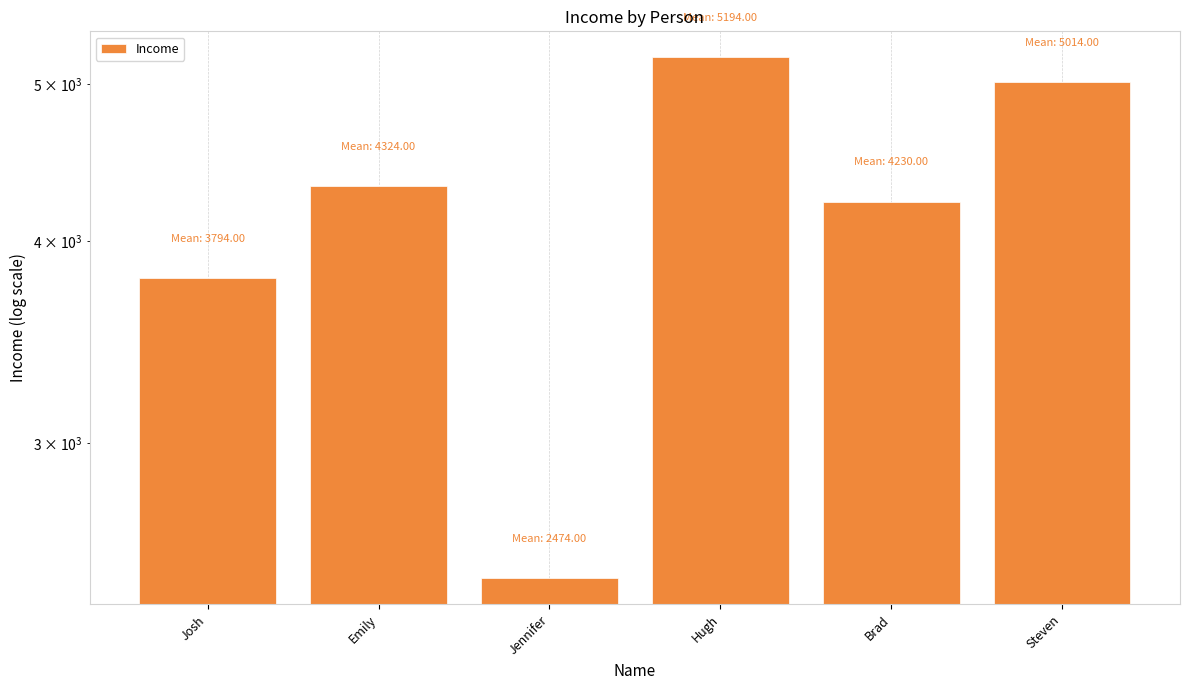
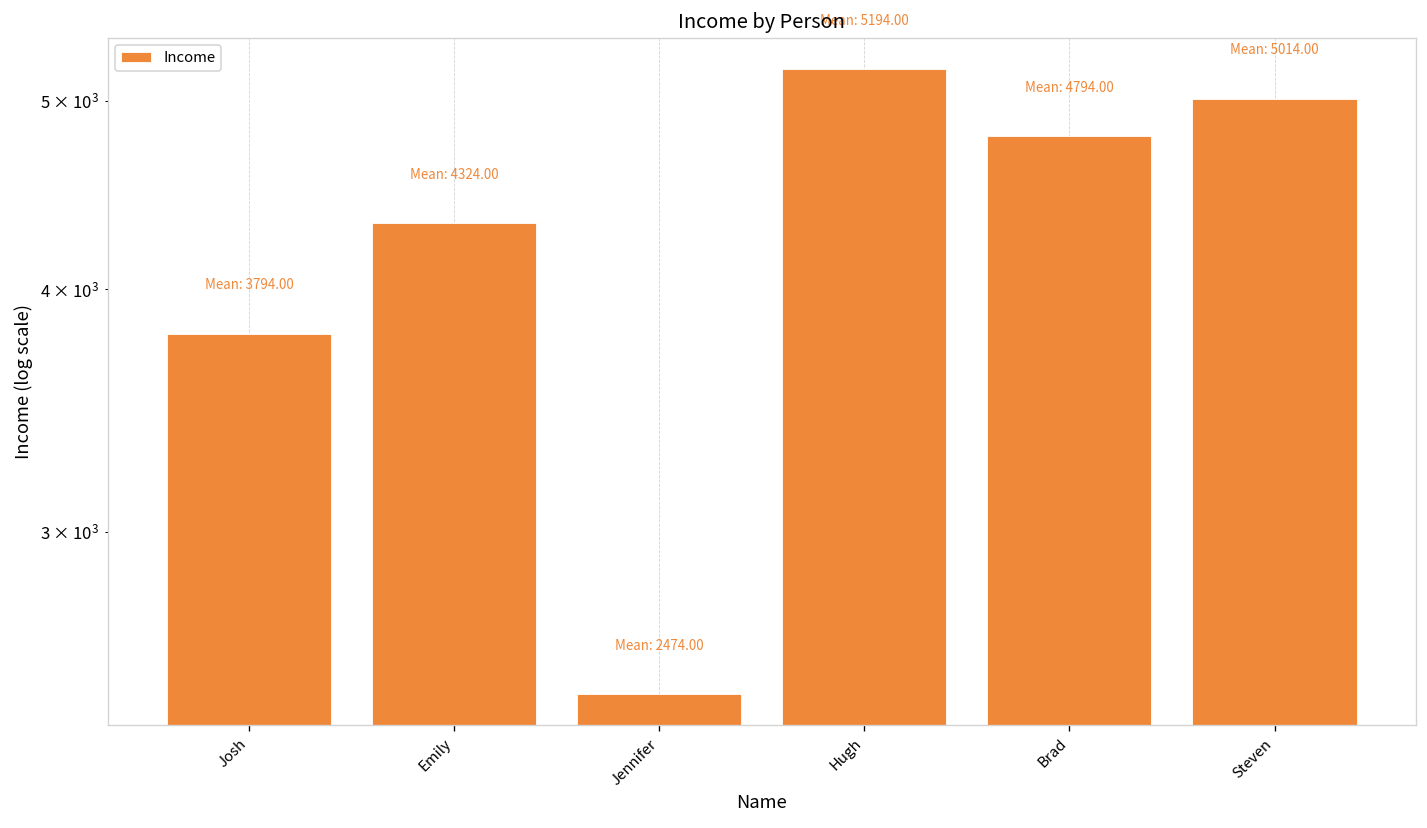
  {
-   "Brad": 4230.00
+   "Brad": 4794.00
  }
